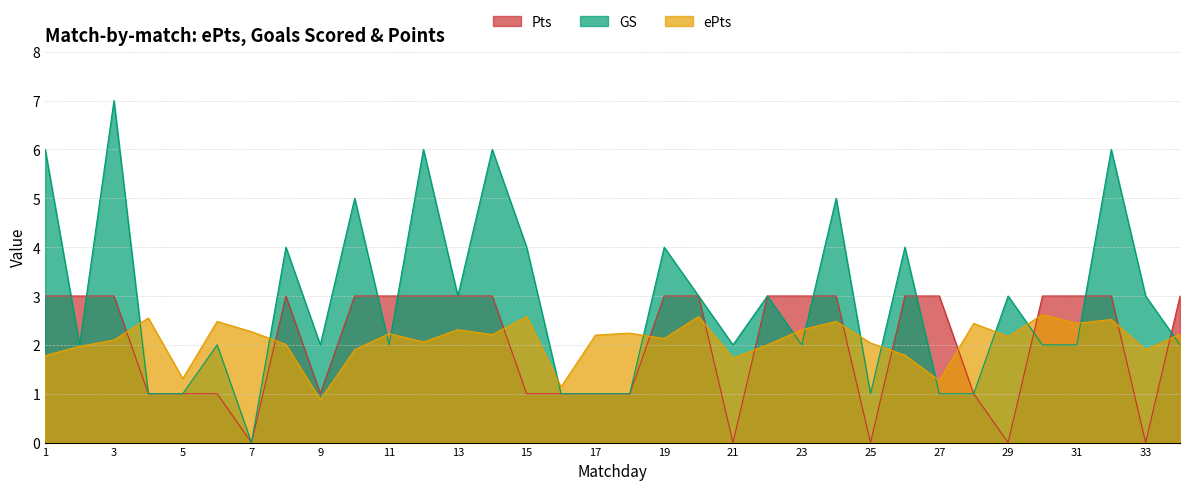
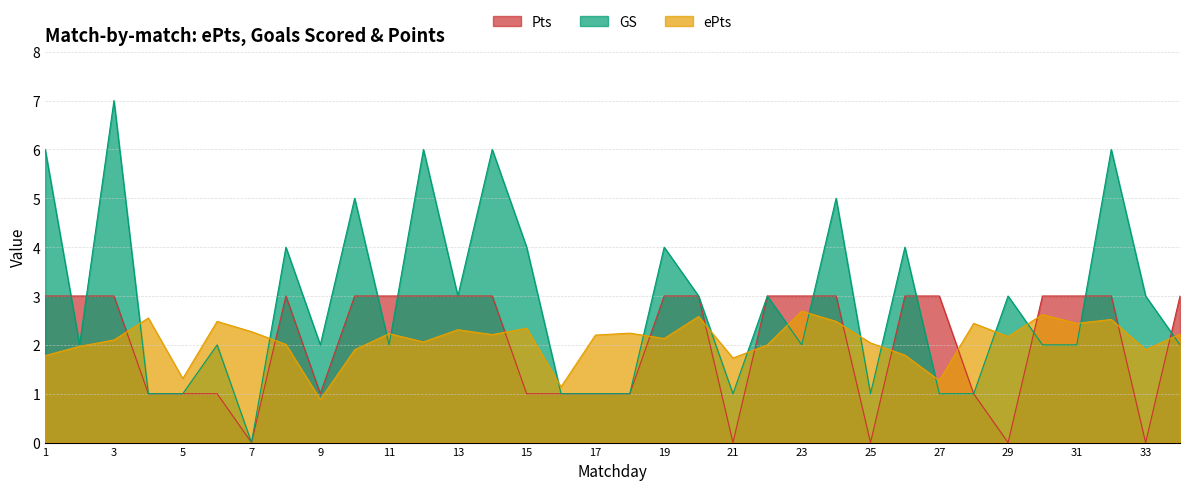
  {
    "Pts": {
      "1": 3.0,
      "3": 3.0,
      "9": 1.0,
      "11": 3.0,
      "15": 1.0,
      "19": 3.0,
      "21": 0.0,
      "23": 3.0,
      "25": 0.0,
      "27": 3.0,
      "29": 0.0,
      "31": 3.0,
      "33": 0.0
    },
    "GS": {
      "1": 6,
      "3": 7,
      "9": 2,
      "11": 2,
      "15": 4,
      "19": 4,
-     "21": 2,
+     "21": 1,
      "23": 2,
      "25": 1,
      "27": 1,
      "29": 3,
      "31": 2,
      "33": 3
    },
    "ePts": {
      "1": 1.8,
      "3": 2.1,
      "5": 1.3,
      "7": 2.3,
      "9": 0.9,
      "11": 2.2,
      "13": 2.3,
-     "15": 2.6,
+     "15": 2.3,
      "17": 2.2,
      "19": 2.1,
      "21": 1.7,
-     "23": 2.3,
+     "23": 2.7,
      "25": 2.0,
      "27": 1.3,
      "29": 2.2,
      "31": 2.4,
      "33": 1.9
    }
  }
